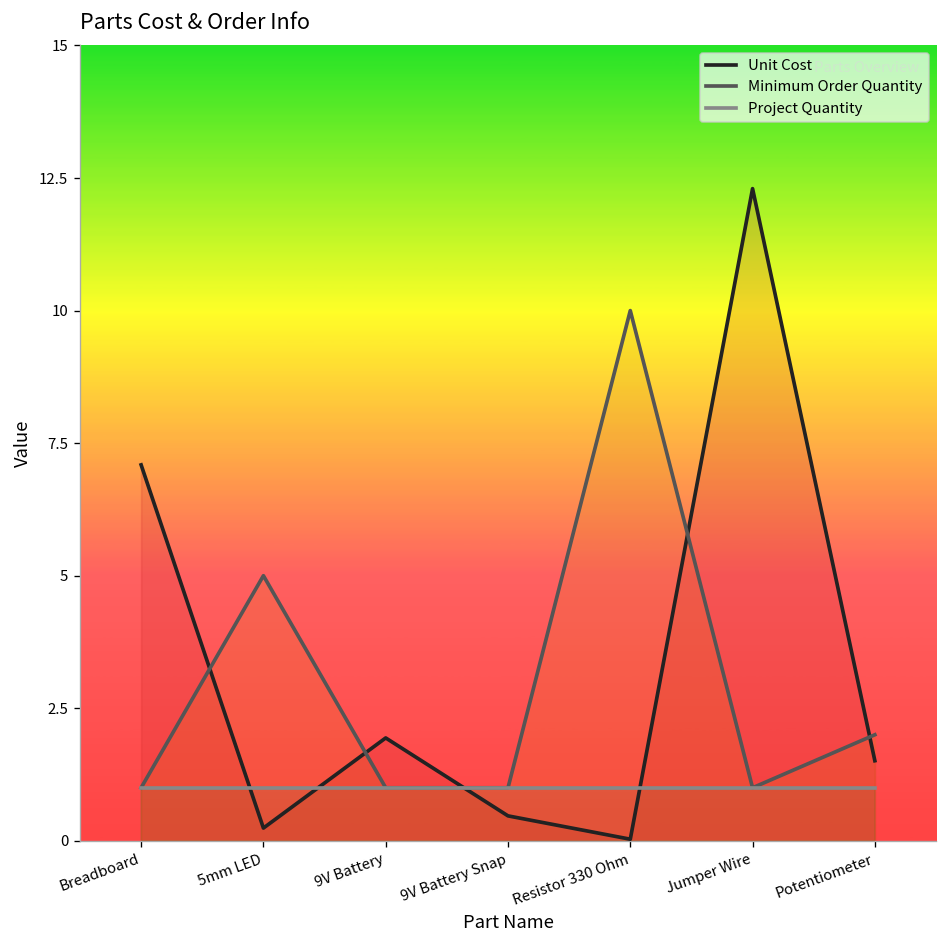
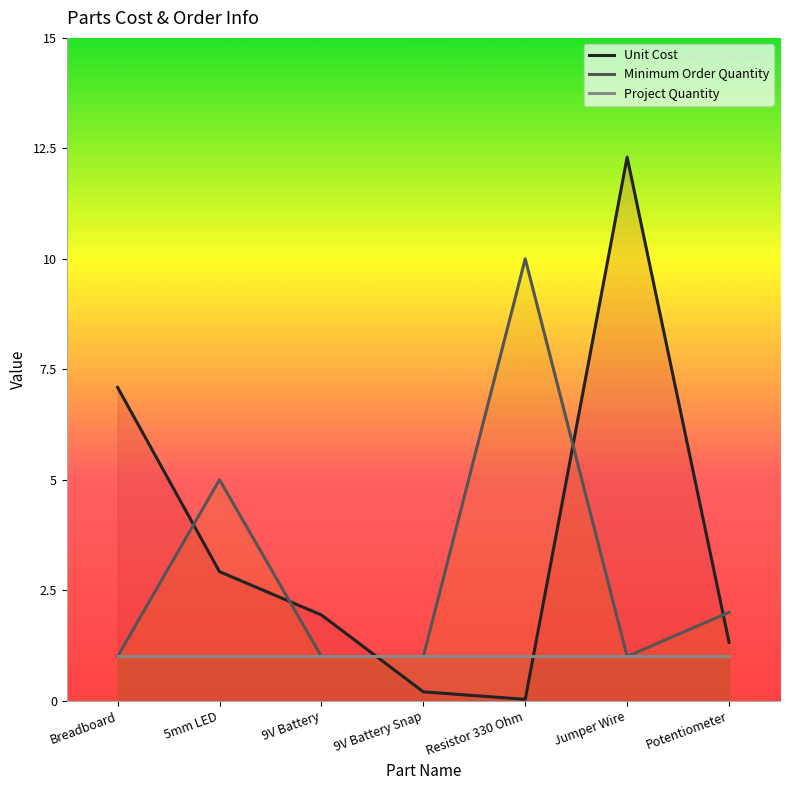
  {
    "Unit Cost": {
      "Breadboard": 7.1,
-     "5mm LED": 0.2,
+     "5mm LED": 2.9,
      "9V Battery": 1.9,
-     "9V Battery Snap": 0.5,
+     "9V Battery Snap": 0.2,
      "Resistor 330 Ohm": 0.0,
      "Jumper Wire": 12.3,
-     "Potentiometer": 1.5
+     "Potentiometer": 1.3
    },
    "Minimum Order Quantity": {
      "5mm LED": 5.0,
      "Resistor 330 Ohm": 10.0,
      "Potentiometer": 2.0
    },
    "Project Quantity": {
      "5mm LED": 1.0,
      "Resistor 330 Ohm": 1.0,
      "Potentiometer": 1.0
    }
  }
